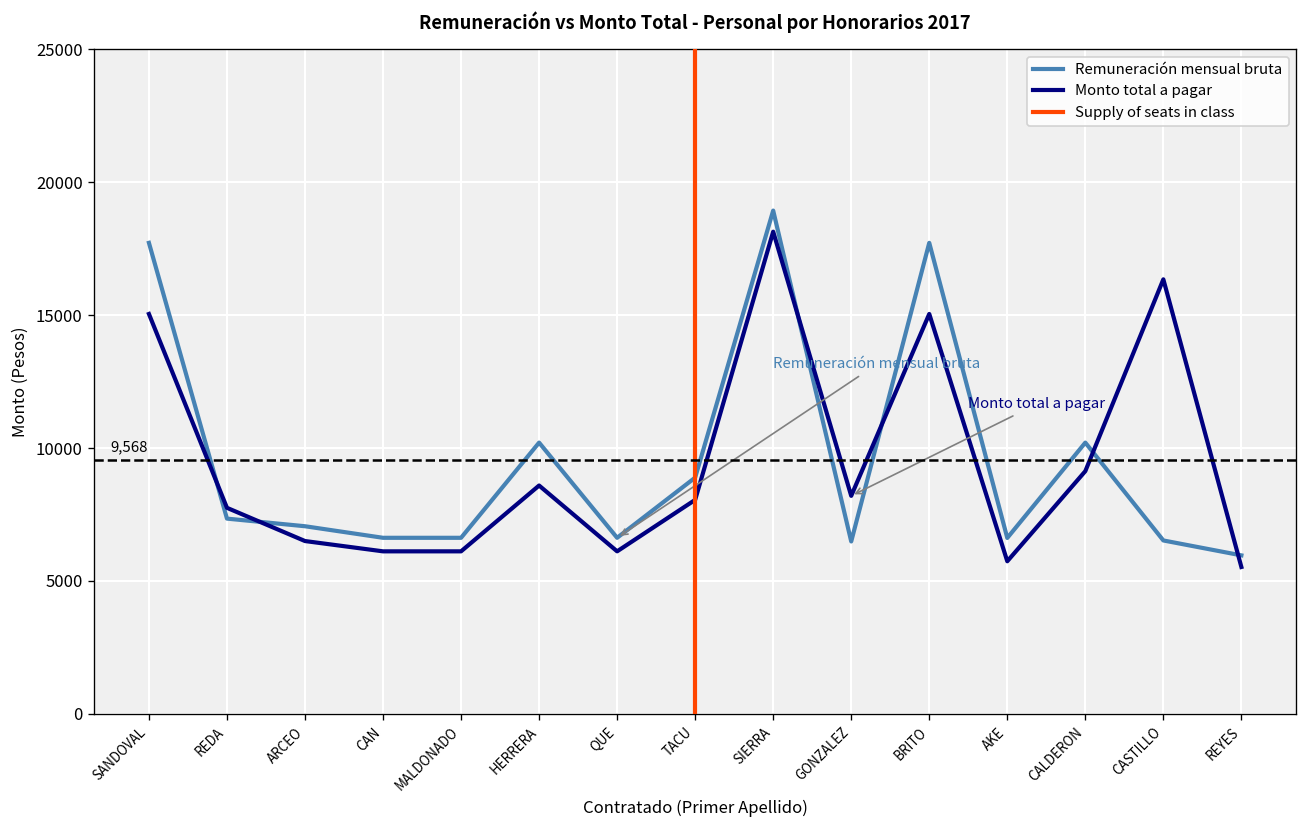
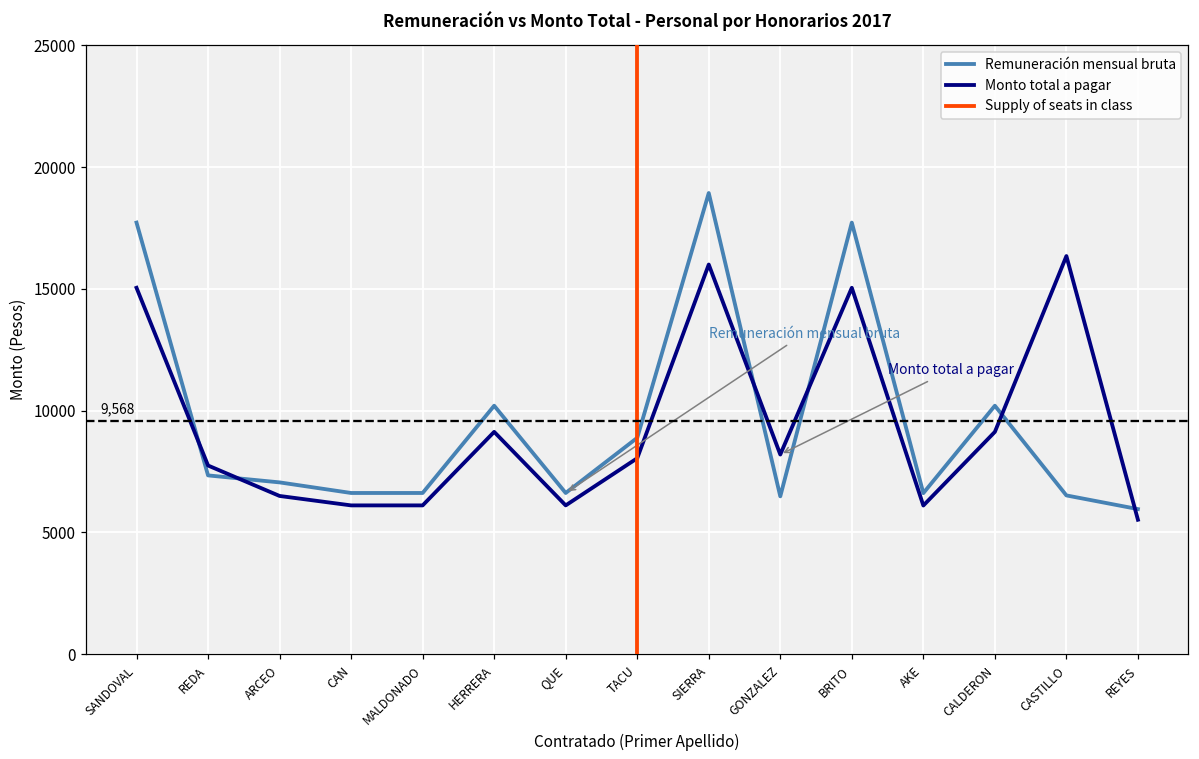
  {
    "Remuneración mensual bruta": {
      "SANDOVAL": 17700,
      "REDA": 7300,
      "ARCEO": 7100,
      "CAN": 6600,
      "MALDONADO": 6600,
      "HERRERA": 10200,
      "QUE": 6600,
      "TACU": 8900,
      "SIERRA": 18900,
      "GONZALEZ": 6500,
      "BRITO": 17700,
      "AKE": 6600,
      "CALDERON": 10200,
      "CASTILLO": 6500,
      "REYES": 6000
    },
    "Monto total a pagar": {
      "SANDOVAL": 15000,
      "REDA": 7700,
      "ARCEO": 6500,
      "CAN": 6100,
      "MALDONADO": 6100,
-     "HERRERA": 8600,
+     "HERRERA": 9100,
      "QUE": 6100,
      "TACU": 8000,
-     "SIERRA": 18100,
+     "SIERRA": 16000,
      "GONZALEZ": 8200,
      "BRITO": 15000,
-     "AKE": 5700,
+     "AKE": 6100,
      "CALDERON": 9100,
      "CASTILLO": 16300,
      "REYES": 5500
    }
  }
